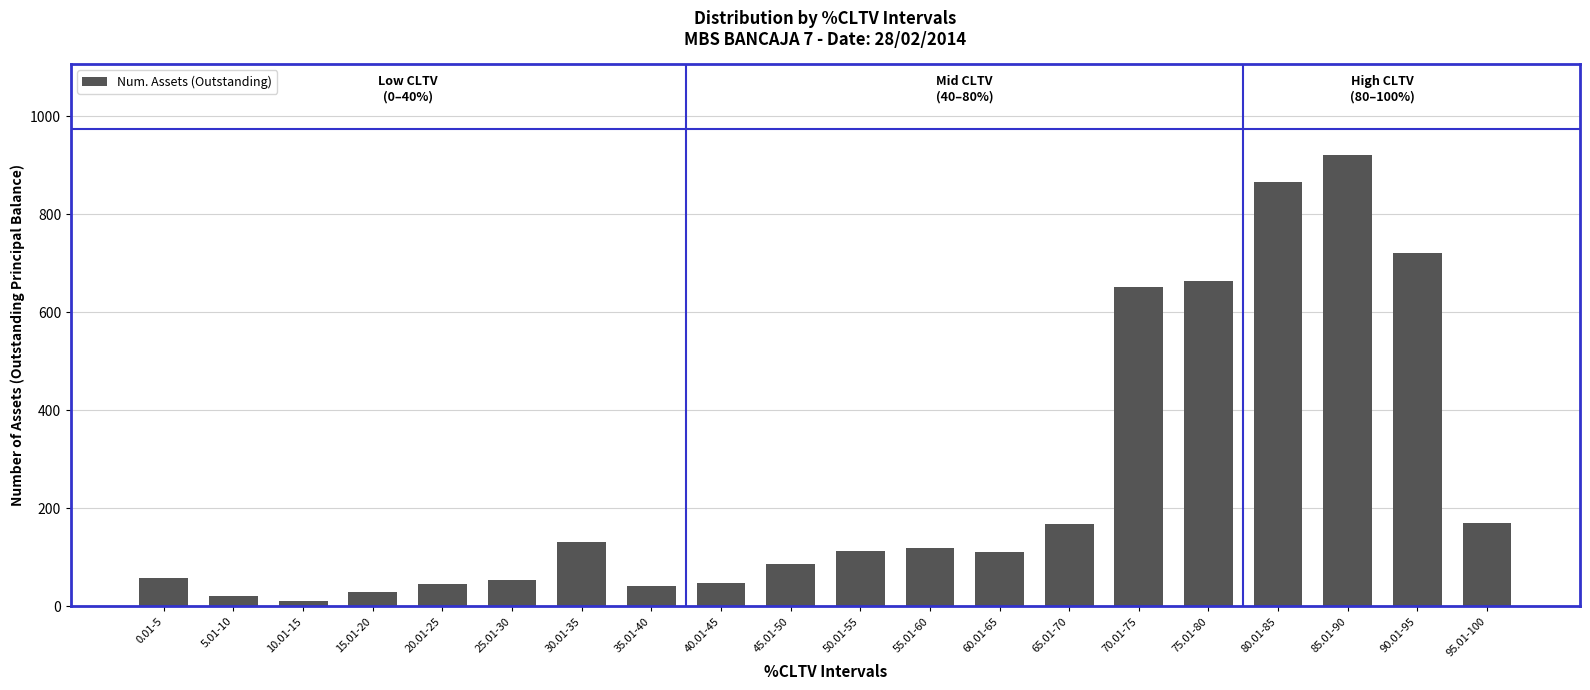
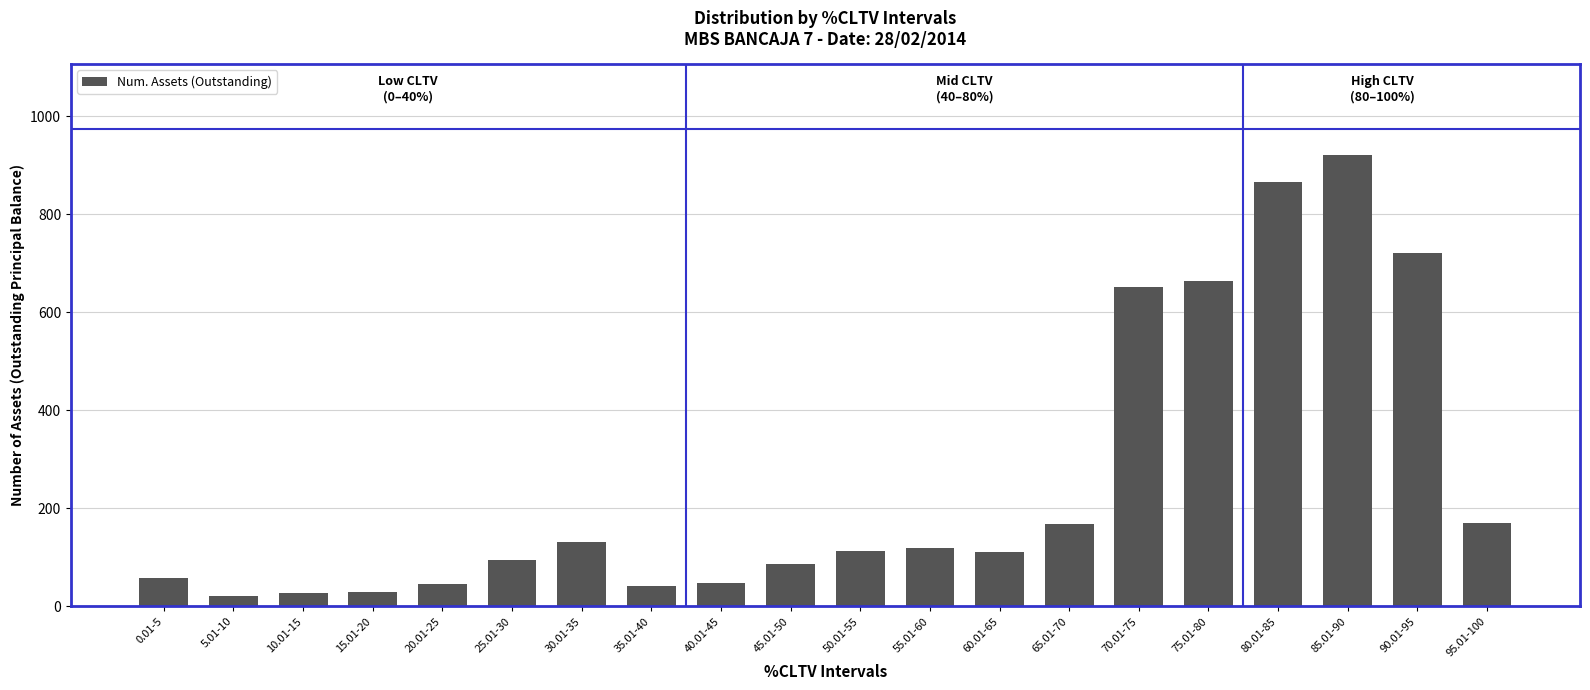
  {
    "0.01-5": 60,
    "5.01-10": 20,
-   "10.01-15": 10,
+   "10.01-15": 30,
    "15.01-20": 30,
    "20.01-25": 50,
-   "25.01-30": 50,
+   "25.01-30": 90,
    "30.01-35": 130,
    "35.01-40": 40,
    "40.01-45": 50,
    "45.01-50": 90,
    "50.01-55": 110,
    "55.01-60": 120,
    "60.01-65": 110,
    "65.01-70": 170,
    "70.01-75": 650,
    "75.01-80": 660,
    "80.01-85": 870,
    "85.01-90": 920,
    "90.01-95": 720,
    "95.01-100": 170
  }
